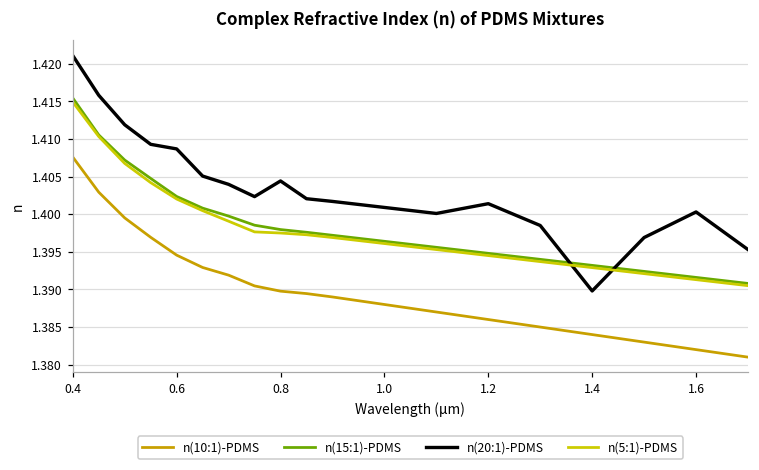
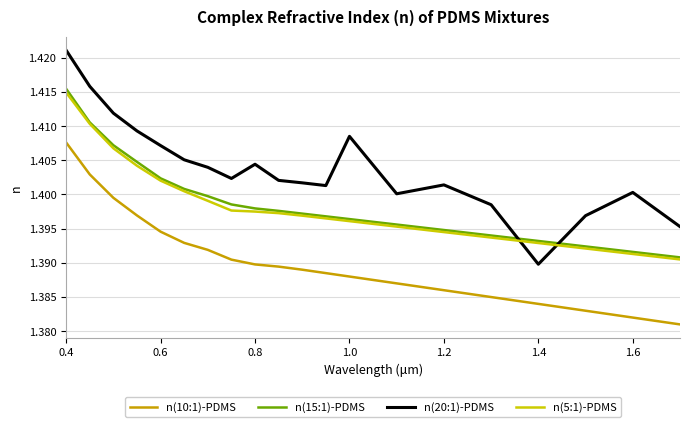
  {
    "n(15:1)-PDMS": {
      "0.4": 1.415,
      "0.8": 1.398
    },
    "n(20:1)-PDMS": {
      "0.4": 1.421,
-     "0.6": 1.409,
+     "0.6": 1.407,
      "0.8": 1.404,
-     "1.0": 1.401,
+     "1.0": 1.409,
      "1.2": 1.401,
      "1.4": 1.390,
      "1.6": 1.400
    }
  }
